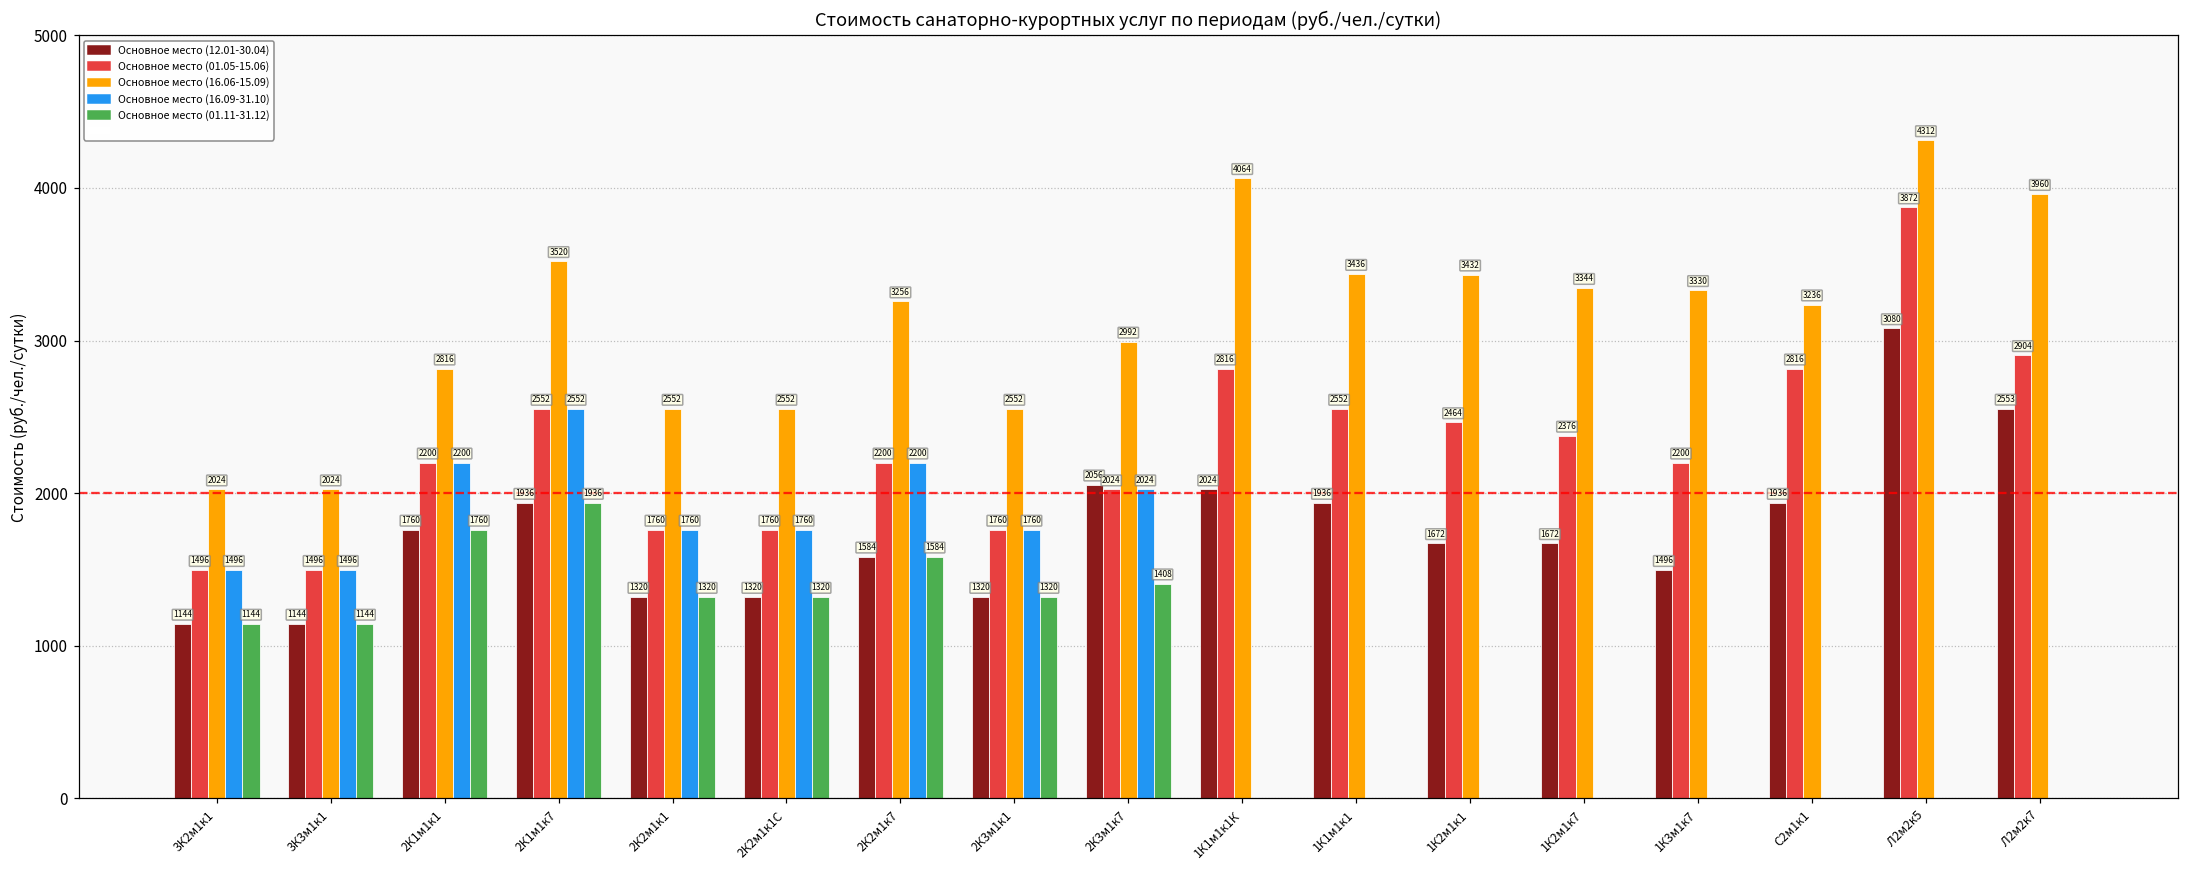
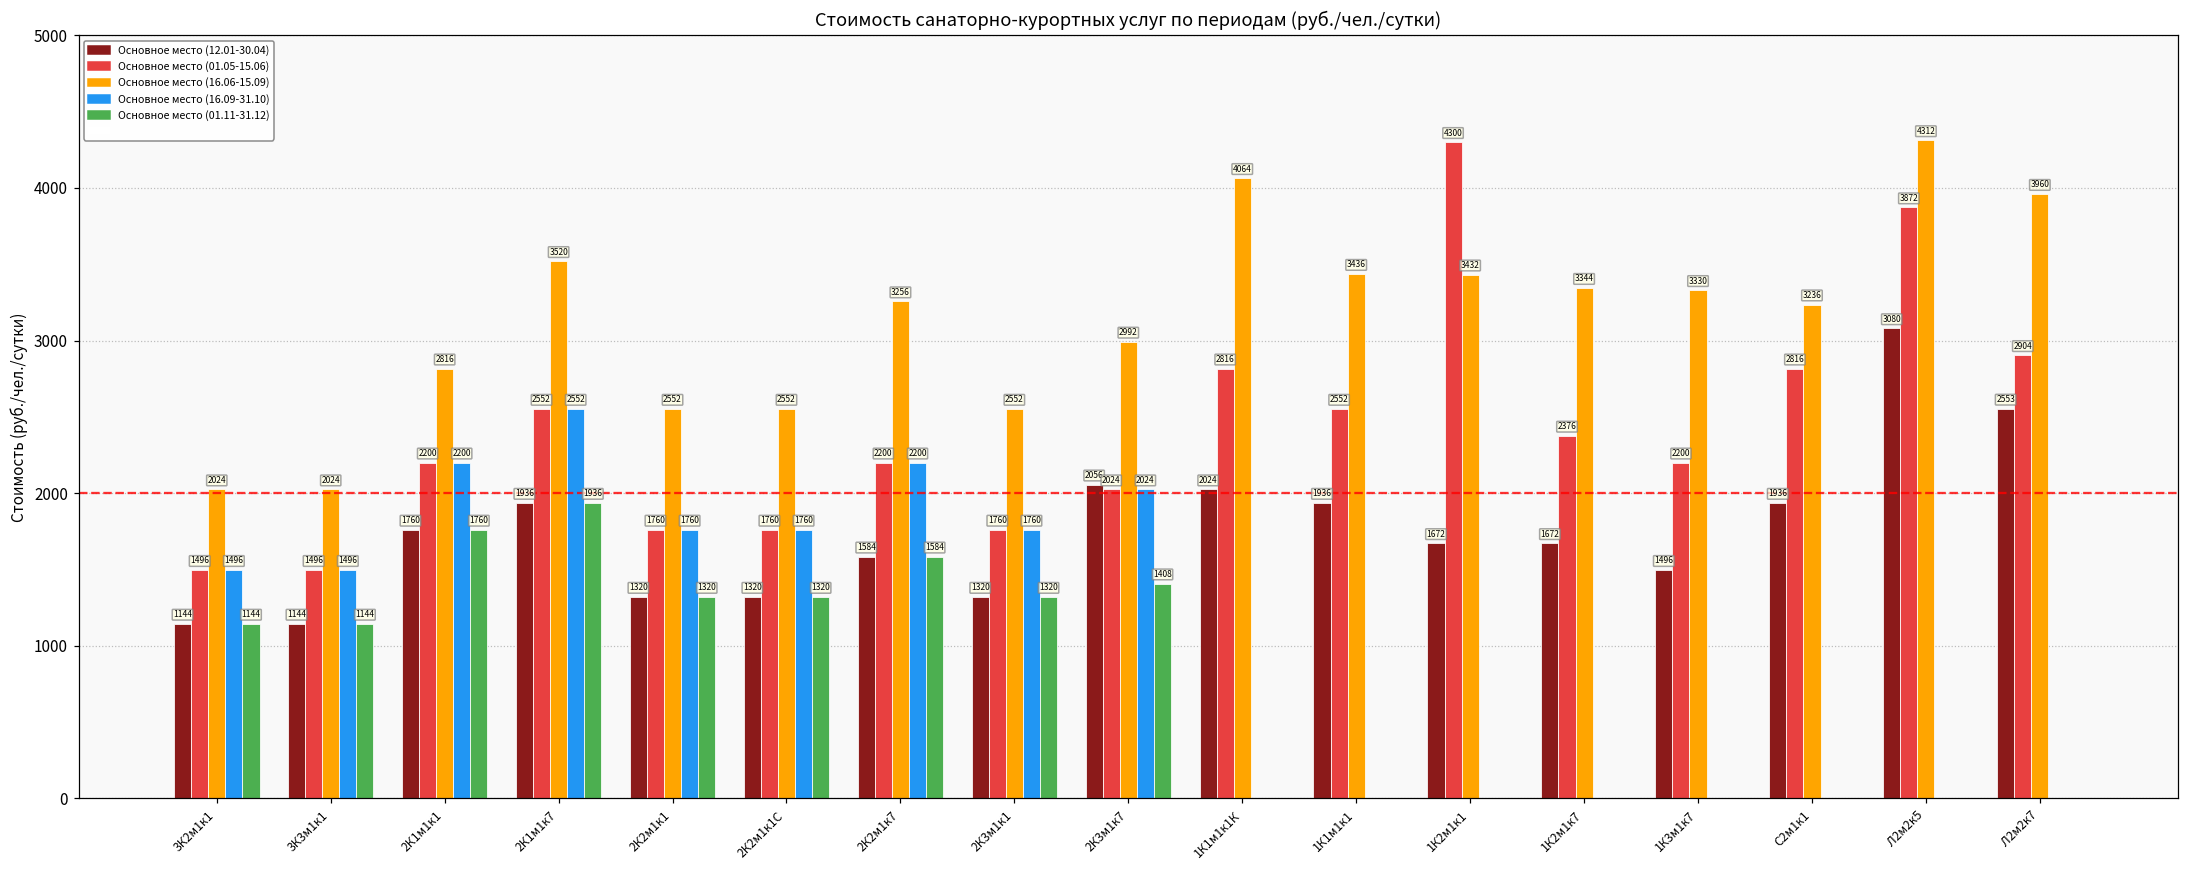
  {
    "Основное место (01.05-15.06)": {
-     "1К2м1к1": 2464
+     "1К2м1к1": 4300
    },
    "Основное место (16.09-31.10)": {
      "1К1м1к1К": 0,
      "1К1м1к1": 0,
      "1К2м1к1": 0,
      "1К2м1к7": 0,
      "1К3м1к7": 0,
      "С2м1к1": 0,
      "Л2м2к5": 0,
      "Л2м2к7": 0
    },
    "Основное место (01.11-31.12)": {
      "1К1м1к1К": 0,
      "1К1м1к1": 0,
      "1К2м1к1": 0,
      "1К2м1к7": 0,
      "1К3м1к7": 0,
      "С2м1к1": 0,
      "Л2м2к5": 0,
      "Л2м2к7": 0
    }
  }
